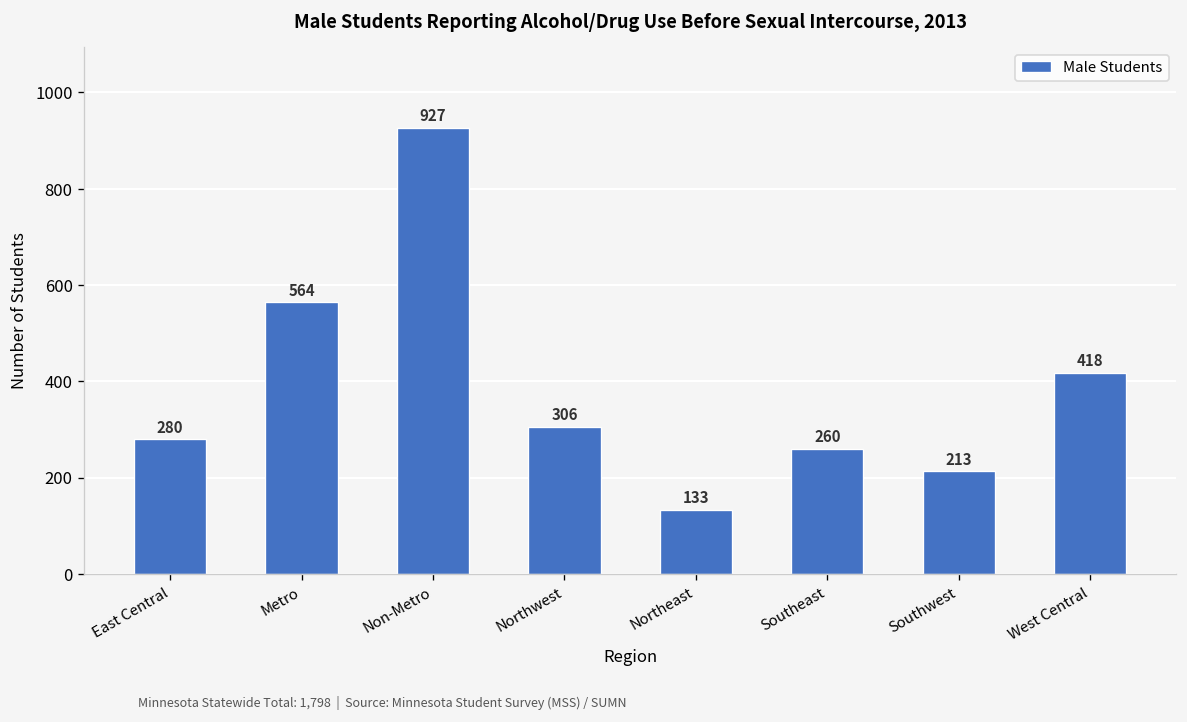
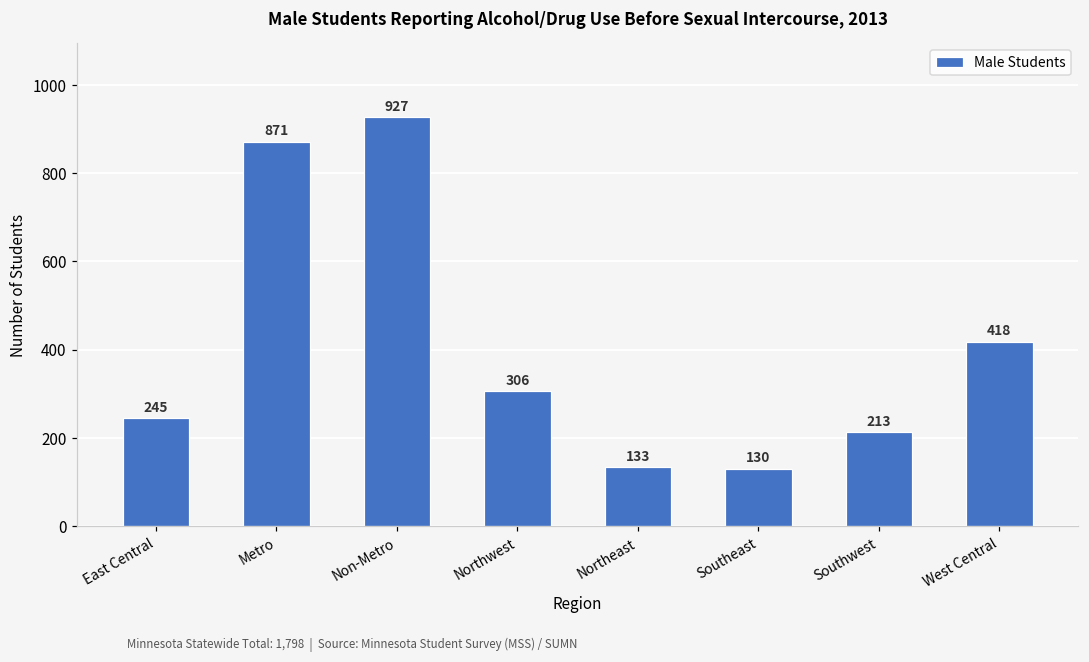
  {
-   "East Central": 280,
-   "Metro": 564,
+   "East Central": 245,
+   "Metro": 871,
    "Non-Metro": 927,
    "Northwest": 306,
    "Northeast": 133,
-   "Southeast": 260,
+   "Southeast": 130,
    "Southwest": 213,
    "West Central": 418
  }
